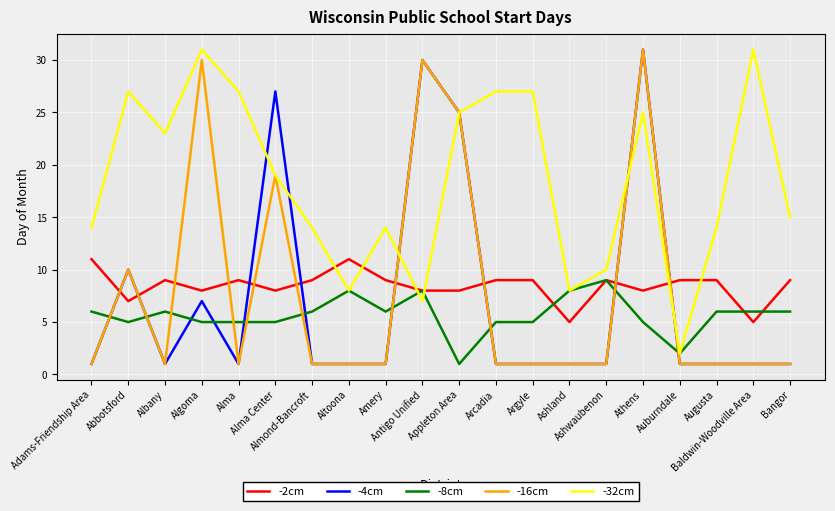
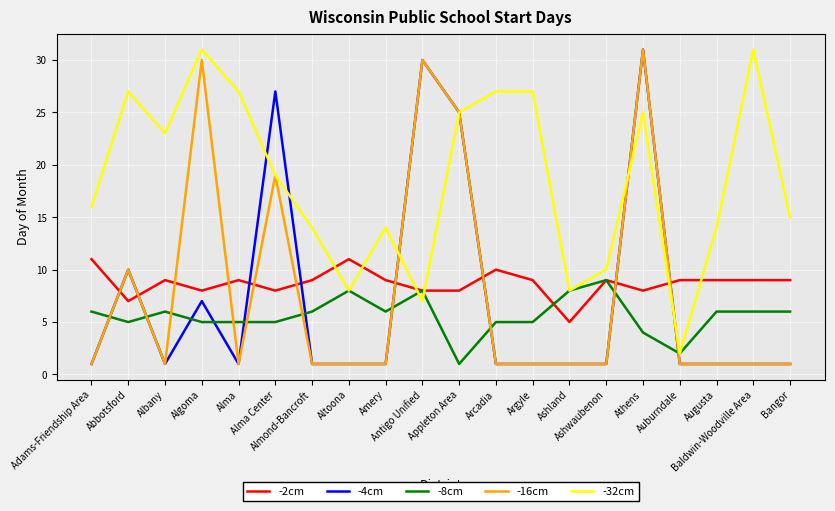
  {
    "-2cm": {
      "Adams-Friendship Area": 11,
      "Abbotsford": 7,
      "Albany": 9,
      "Algoma": 8,
      "Alma": 9,
      "Alma Center": 8,
      "Almond-Bancroft": 9,
      "Altoona": 11,
      "Amery": 9,
      "Appleton Area": 8,
-     "Arcadia": 9,
+     "Arcadia": 10,
      "Argyle": 9,
      "Ashland": 5,
      "Athens": 8,
      "Auburndale": 9,
      "Augusta": 9,
-     "Baldwin-Woodville Area": 5,
+     "Baldwin-Woodville Area": 9,
      "Bangor": 9
    },
    "-4cm": {
      "Algoma": 7,
      "Alma Center": 27
    },
    "-8cm": {
      "Adams-Friendship Area": 6,
      "Abbotsford": 5,
      "Albany": 6,
      "Algoma": 5,
      "Alma": 5,
      "Alma Center": 5,
      "Almond-Bancroft": 6,
      "Amery": 6,
      "Appleton Area": 1,
      "Arcadia": 5,
      "Argyle": 5,
-     "Athens": 5,
+     "Athens": 4,
      "Augusta": 6,
      "Baldwin-Woodville Area": 6,
      "Bangor": 6
    },
    "-16cm": {
      "Algoma": 30
    },
    "-32cm": {
-     "Adams-Friendship Area": 14,
+     "Adams-Friendship Area": 16,
      "Abbotsford": 27,
      "Albany": 23,
      "Algoma": 31,
      "Alma": 27,
      "Almond-Bancroft": 14,
      "Amery": 14,
      "Antigo Unified": 7,
      "Arcadia": 27,
      "Argyle": 27,
      "Ashwaubenon": 10,
      "Athens": 25,
      "Augusta": 14,
      "Baldwin-Woodville Area": 31,
      "Bangor": 15
    }
  }
